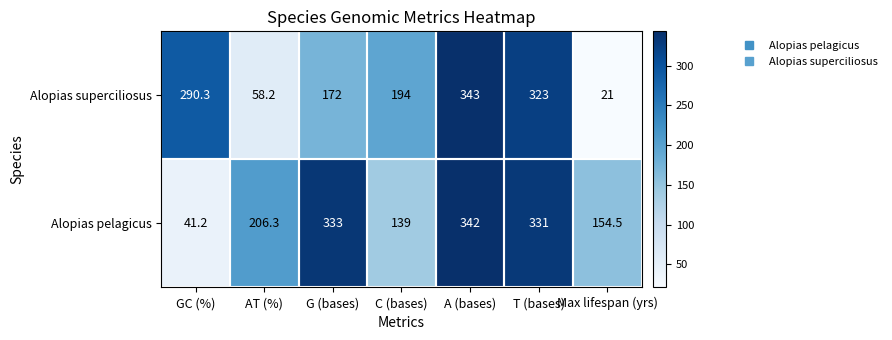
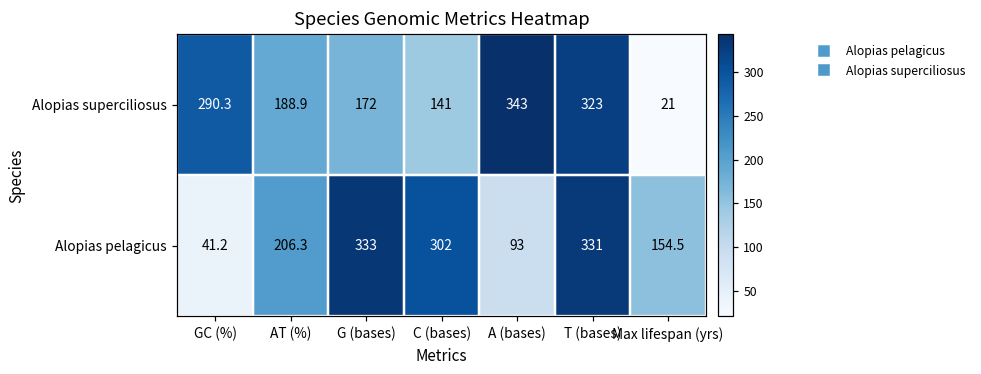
  {
    "Alopias superciliosus": {
      "GC (%)": 290.3,
-     "AT (%)": 58.2,
+     "AT (%)": 188.9,
      "G (bases)": 172,
-     "C (bases)": 194,
+     "C (bases)": 141,
      "A (bases)": 343,
      "Max lifespan (yrs)": 21
    },
    "Alopias pelagicus": {
      "GC (%)": 41.2,
      "AT (%)": 206.3,
      "G (bases)": 333,
-     "C (bases)": 139,
-     "A (bases)": 342,
+     "C (bases)": 302,
+     "A (bases)": 93,
      "Max lifespan (yrs)": 154.5
    }
  }
